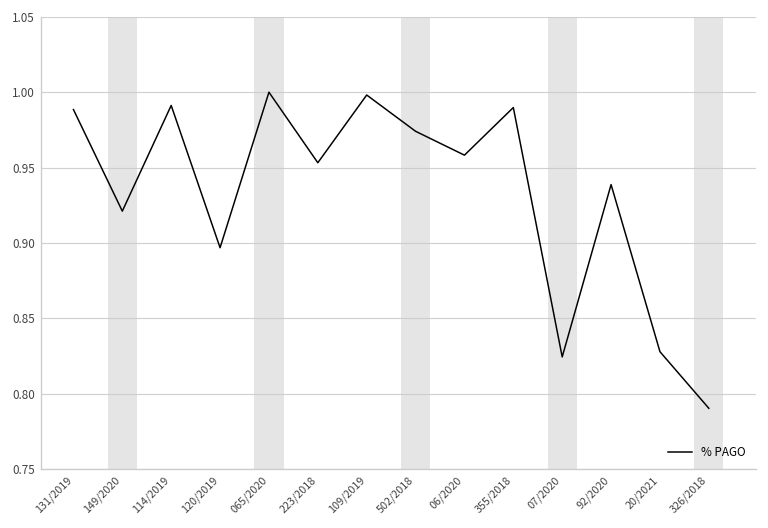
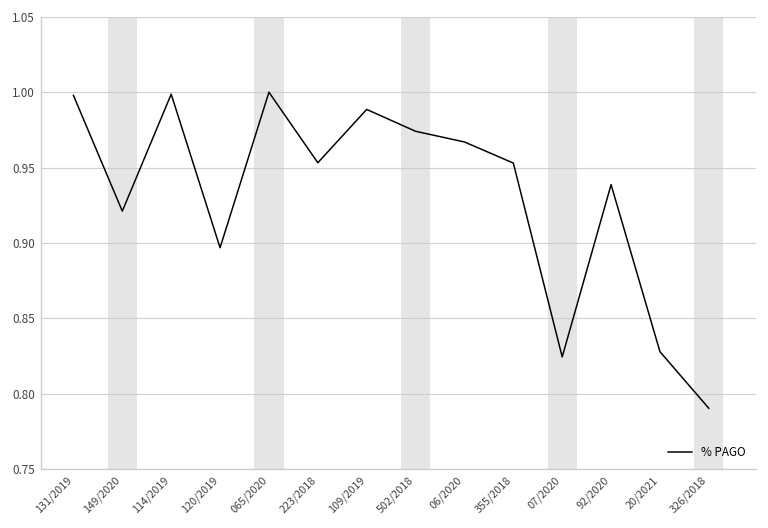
  {
-   "131/2019": 0.988,
+   "131/2019": 0.998,
    "149/2020": 0.921,
-   "114/2019": 0.991,
+   "114/2019": 0.999,
    "120/2019": 0.897,
    "065/2020": 1.000,
    "223/2018": 0.953,
-   "109/2019": 0.998,
+   "109/2019": 0.989,
    "502/2018": 0.974,
-   "06/2020": 0.958,
-   "355/2018": 0.990,
+   "06/2020": 0.967,
+   "355/2018": 0.953,
    "07/2020": 0.824,
    "92/2020": 0.939,
    "20/2021": 0.828,
    "326/2018": 0.790
  }
